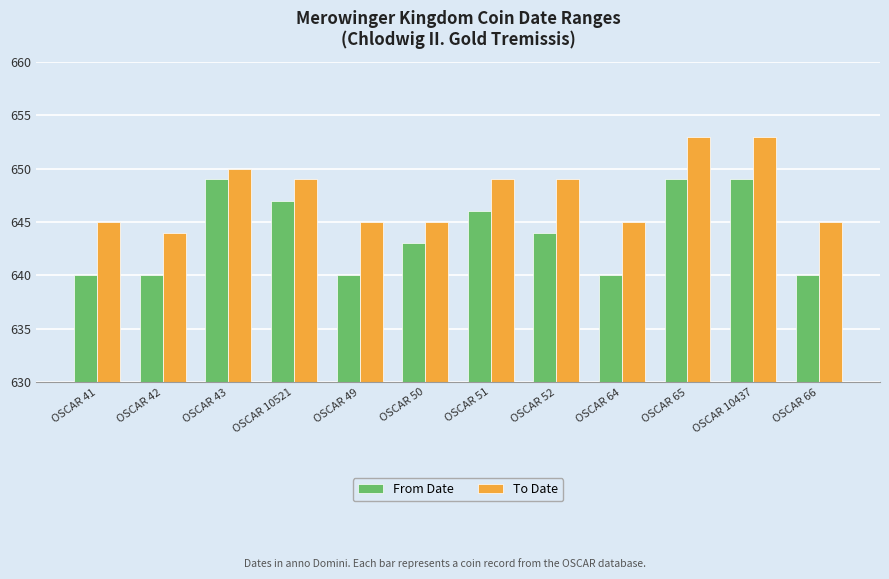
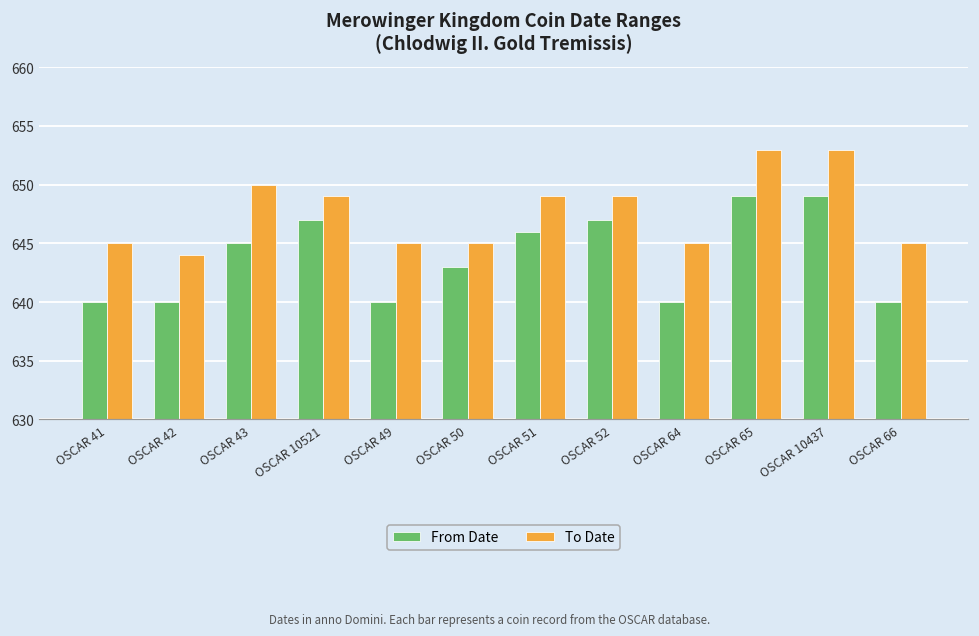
  {
    "From Date": {
      "OSCAR 41": 640,
      "OSCAR 42": 640,
-     "OSCAR 43": 649,
+     "OSCAR 43": 645,
      "OSCAR 10521": 647,
      "OSCAR 49": 640,
      "OSCAR 50": 643,
      "OSCAR 51": 646,
-     "OSCAR 52": 644,
+     "OSCAR 52": 647,
      "OSCAR 64": 640,
      "OSCAR 65": 649,
      "OSCAR 10437": 649,
      "OSCAR 66": 640
    },
    "To Date": {
      "OSCAR 41": 645,
      "OSCAR 42": 644,
      "OSCAR 43": 650,
      "OSCAR 10521": 649,
      "OSCAR 49": 645,
      "OSCAR 50": 645,
      "OSCAR 51": 649,
      "OSCAR 52": 649,
      "OSCAR 64": 645,
      "OSCAR 65": 653,
      "OSCAR 10437": 653,
      "OSCAR 66": 645
    }
  }
